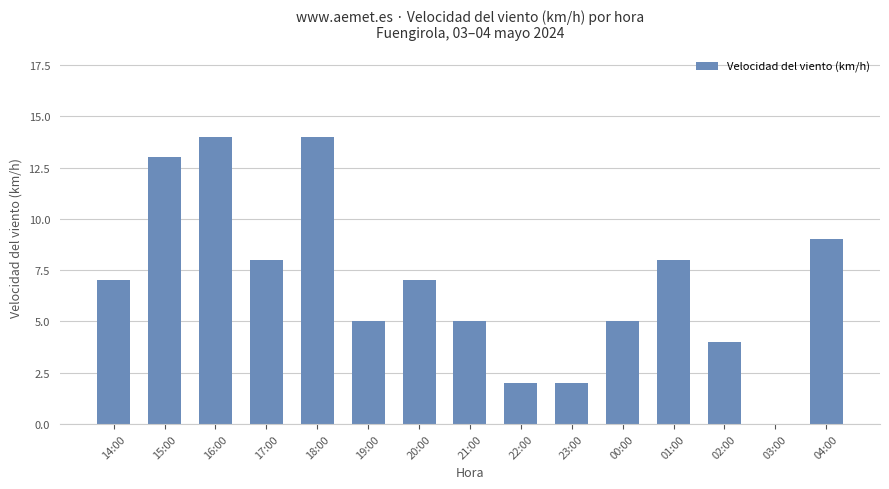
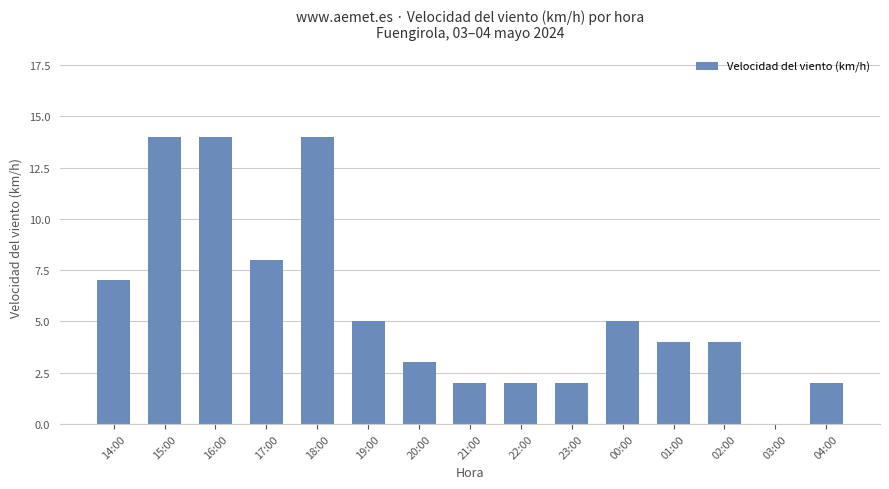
  {
    "14:00": 7,
-   "15:00": 13,
+   "15:00": 14,
    "16:00": 14,
    "17:00": 8,
    "18:00": 14,
    "19:00": 5,
-   "20:00": 7,
-   "21:00": 5,
+   "20:00": 3,
+   "21:00": 2,
    "22:00": 2,
    "23:00": 2,
    "00:00": 5,
-   "01:00": 8,
+   "01:00": 4,
    "02:00": 4,
    "03:00": 0,
-   "04:00": 9
+   "04:00": 2
  }
